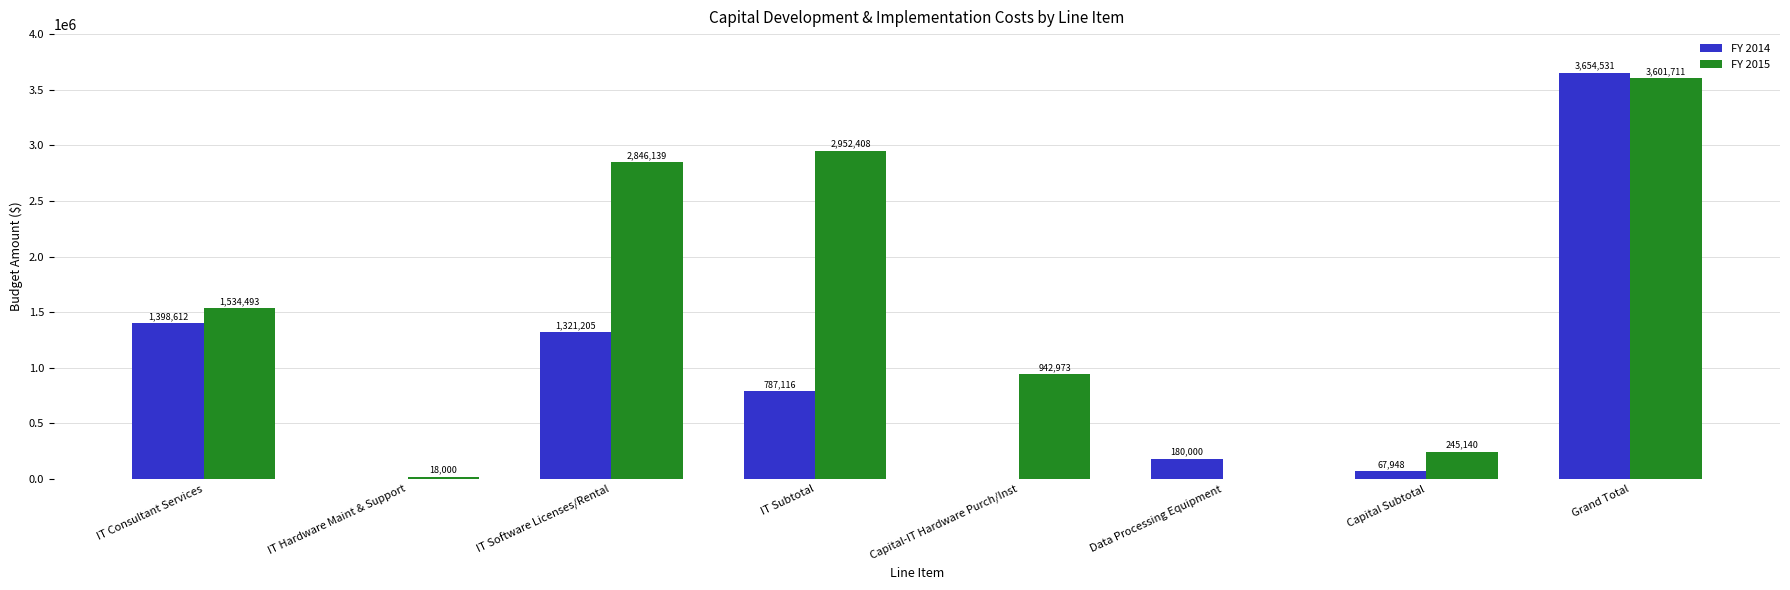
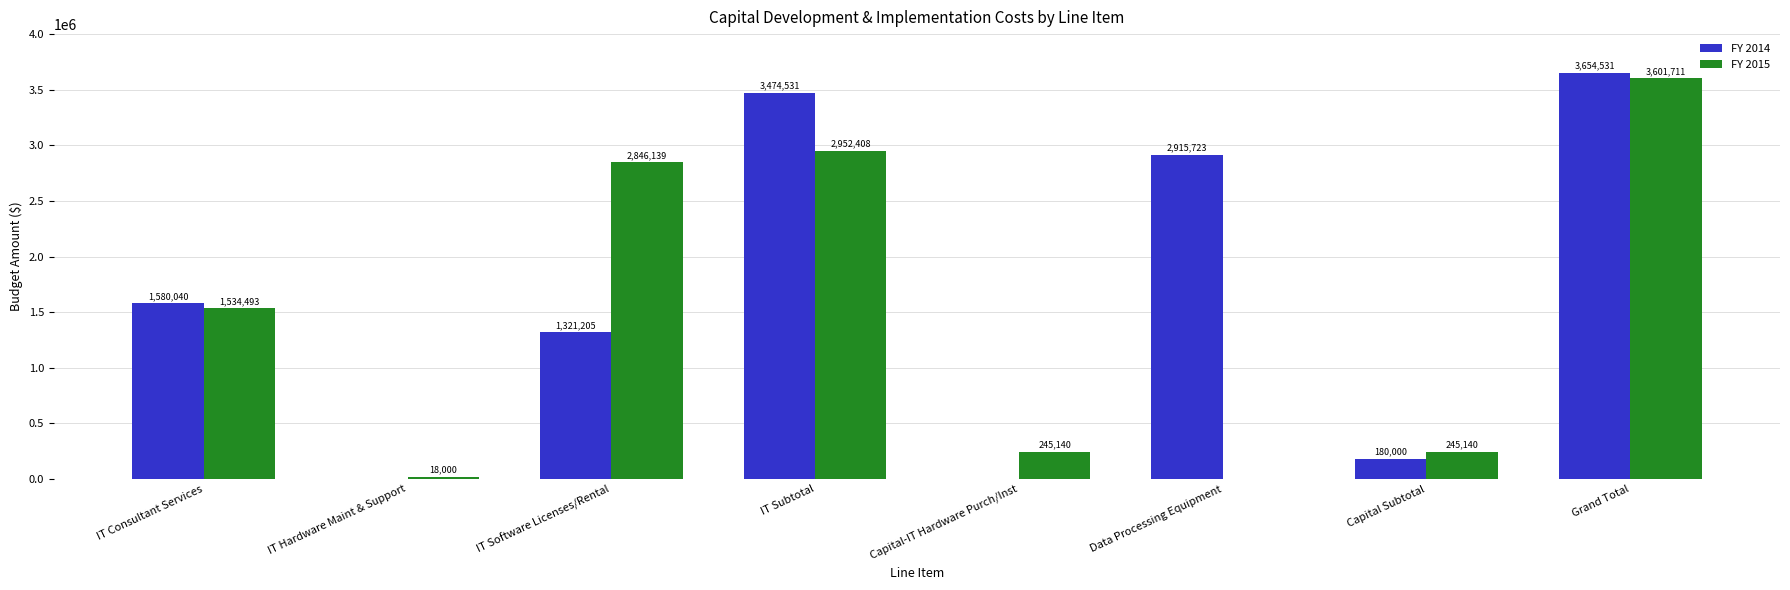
  {
    "FY 2014": {
-     "IT Consultant Services": "1,398,612",
+     "IT Consultant Services": "1,580,040",
      "IT Software Licenses/Rental": "1,321,205",
-     "IT Subtotal": "787,116",
-     "Data Processing Equipment": "180,000",
-     "Capital Subtotal": "67,948",
+     "IT Subtotal": "3,474,531",
+     "Data Processing Equipment": "2,915,723",
+     "Capital Subtotal": "180,000",
      "Grand Total": "3,654,531"
    },
    "FY 2015": {
      "IT Consultant Services": "1,534,493",
      "IT Hardware Maint & Support": "18,000",
      "IT Software Licenses/Rental": "2,846,139",
      "IT Subtotal": "2,952,408",
-     "Capital-IT Hardware Purch/Inst": "942,973",
+     "Capital-IT Hardware Purch/Inst": "245,140",
      "Capital Subtotal": "245,140",
      "Grand Total": "3,601,711"
    }
  }
